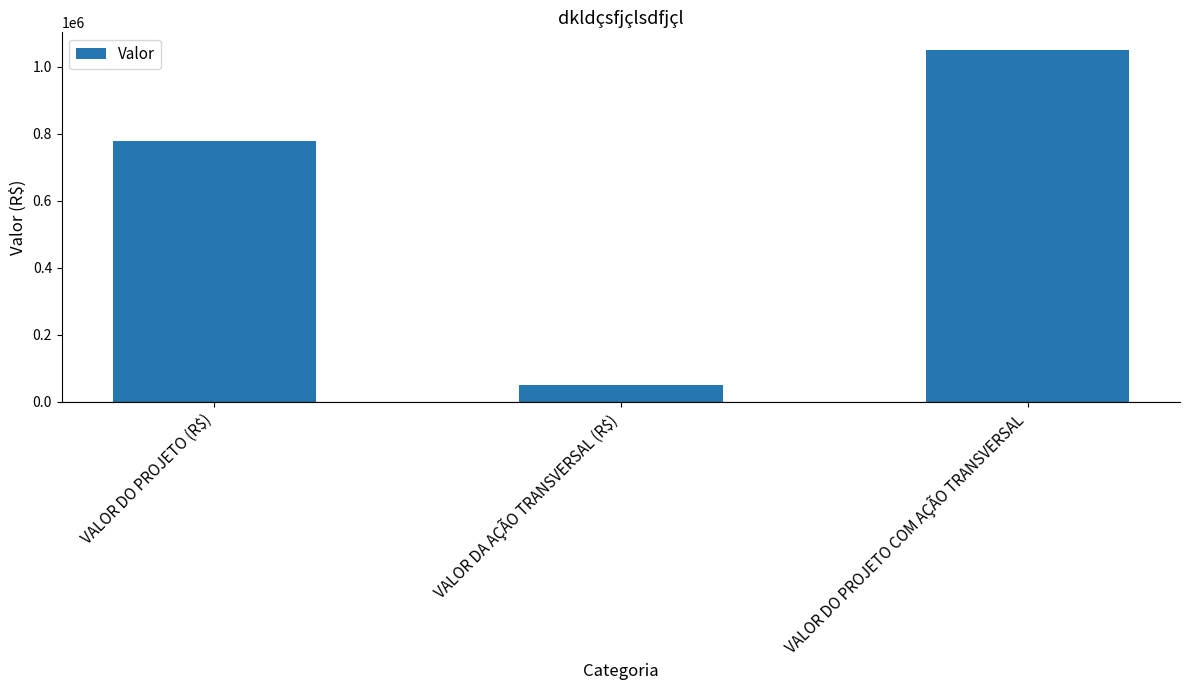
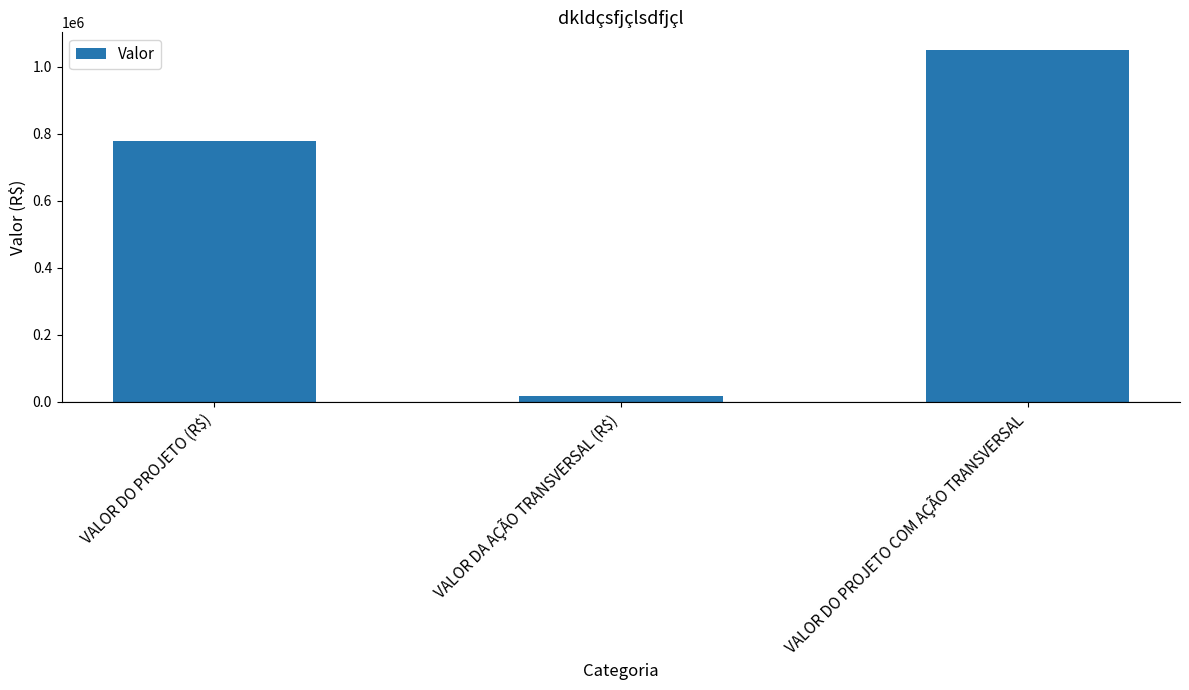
  {
    "VALOR DO PROJETO (R$)": 780000,
-   "VALOR DA AÇÃO TRANSVERSAL (R$)": 50000,
+   "VALOR DA AÇÃO TRANSVERSAL (R$)": 20000,
    "VALOR DO PROJETO COM AÇÃO TRANSVERSAL": 1050000
  }
